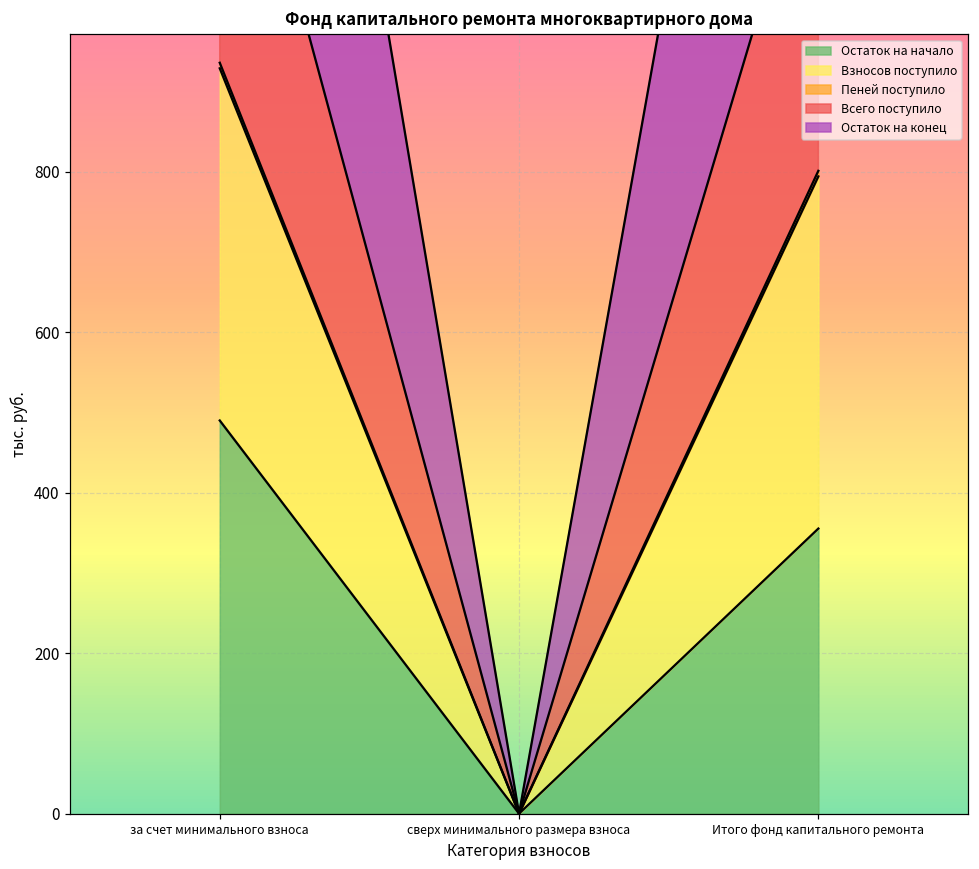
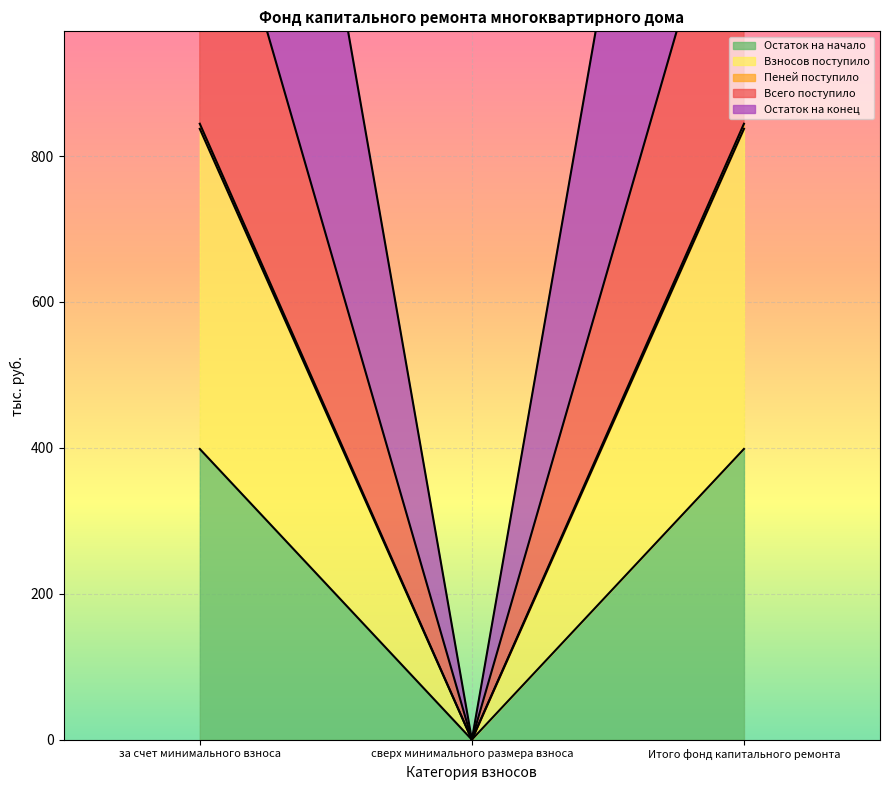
  {
    "Остаток на начало": {
-     "за счет минимального взноса": 490,
-     "Итого фонд капитального ремонта": 360
+     "за счет минимального взноса": 400,
+     "Итого фонд капитального ремонта": 400
    },
    "Взносов поступило": {
      "за счет минимального взноса": 440,
      "Итого фонд капитального ремонта": 440
    },
    "Пеней поступило": {
      "за счет минимального взноса": 10,
      "Итого фонд капитального ремонта": 10
    }
  }
